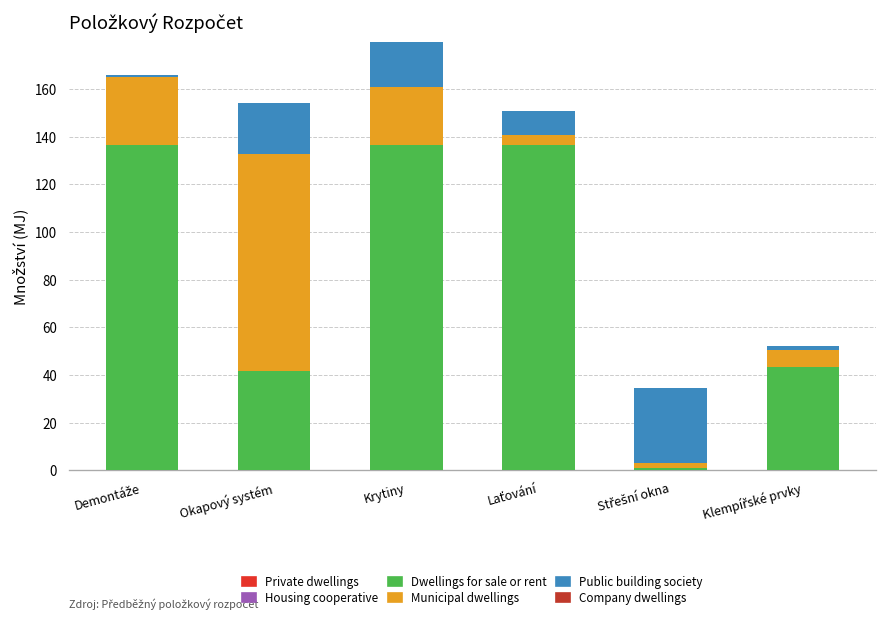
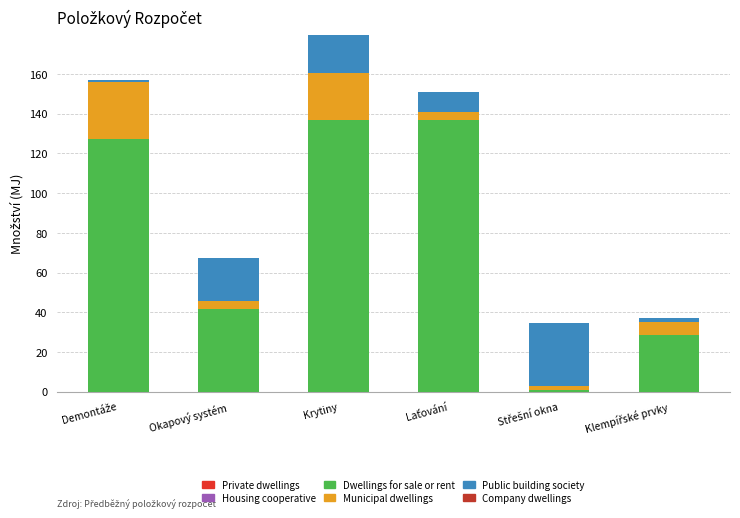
  {
    "Housing cooperative": {
      "Demontáže": 0,
      "Okapový systém": 0,
      "Krytiny": 0,
      "Laťování": 0,
      "Střešní okna": 0,
      "Klempířské prvky": 0
    },
    "Dwellings for sale or rent": {
-     "Demontáže": 137,
+     "Demontáže": 127,
      "Okapový systém": 42,
      "Krytiny": 137,
      "Laťování": 137,
-     "Klempířské prvky": 43
+     "Klempířské prvky": 28
    },
    "Municipal dwellings": {
      "Demontáže": 28,
-     "Okapový systém": 91,
+     "Okapový systém": 4,
      "Krytiny": 24,
      "Laťování": 4,
      "Střešní okna": 2,
      "Klempířské prvky": 7
    },
    "Company dwellings": {
      "Demontáže": 0
    }
  }
